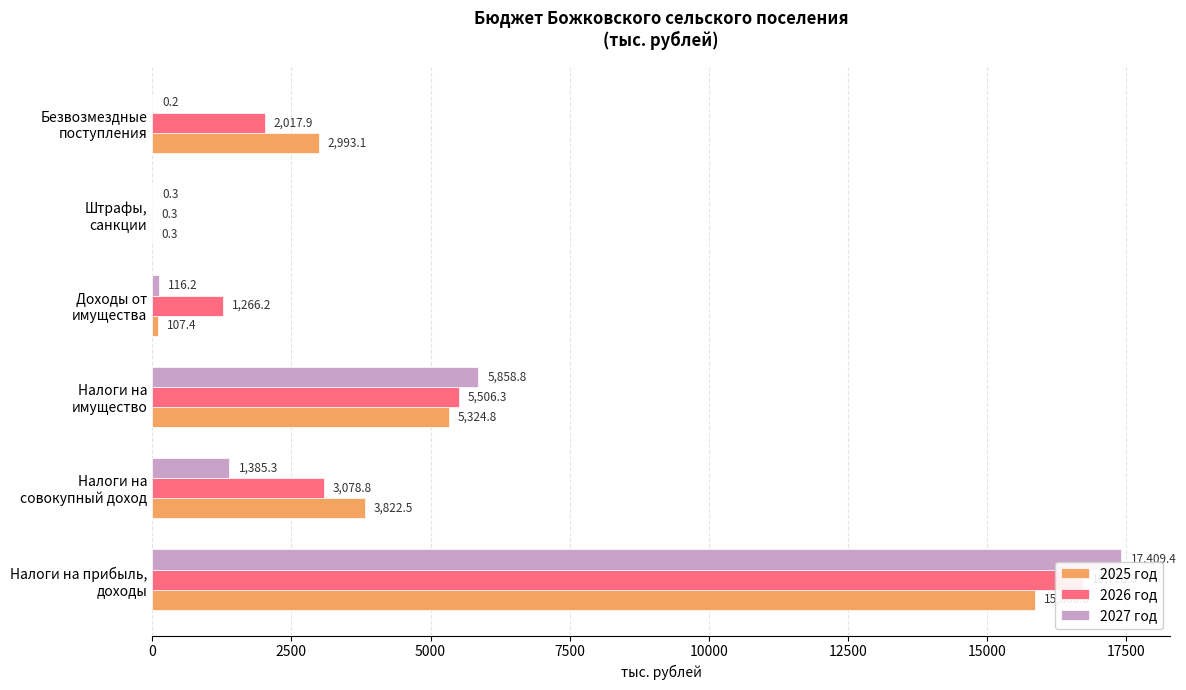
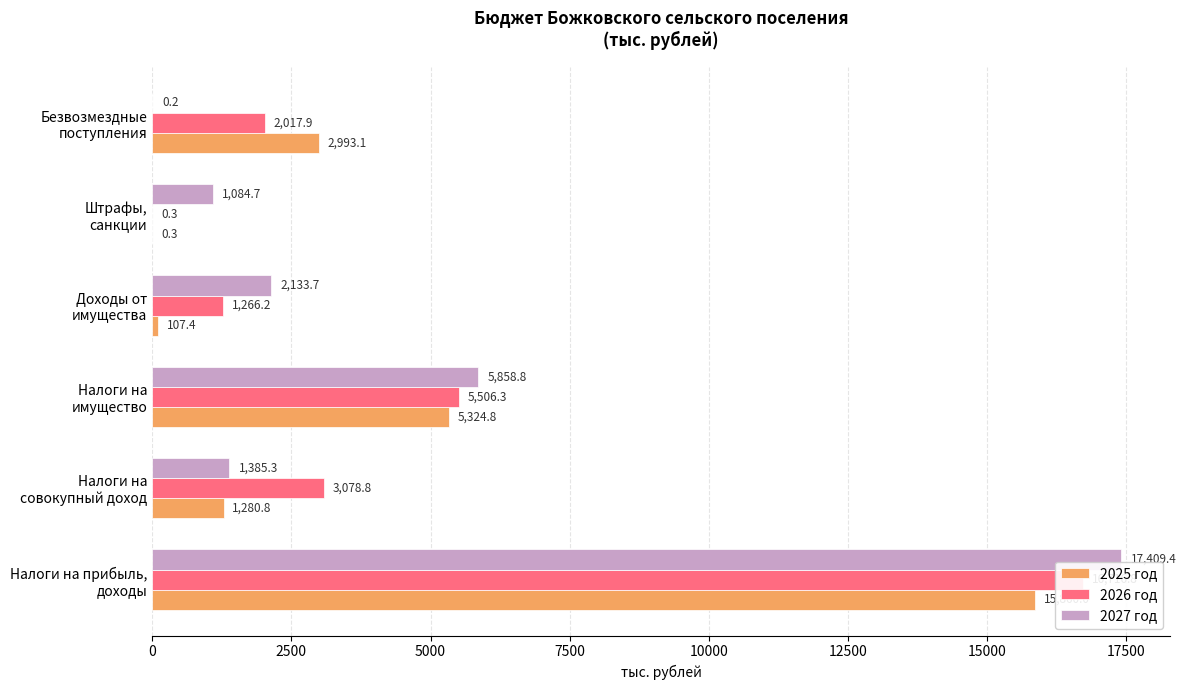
  {
    "2025 год": {
      "Безвозмездные поступления": "2,993.1",
      "Штрафы, санкции": "0.3",
      "Доходы от имущества": "107.4",
      "Налоги на имущество": "5,324.8",
-     "Налоги на совокупный доход": "3,822.5"
+     "Налоги на совокупный доход": "1,280.8"
    },
    "2026 год": {
      "Безвозмездные поступления": "2,017.9",
      "Штрафы, санкции": "0.3",
      "Доходы от имущества": "1,266.2",
      "Налоги на имущество": "5,506.3",
      "Налоги на совокупный доход": "3,078.8"
    },
    "2027 год": {
      "Безвозмездные поступления": "0.2",
-     "Штрафы, санкции": "0.3",
-     "Доходы от имущества": "116.2",
+     "Штрафы, санкции": "1,084.7",
+     "Доходы от имущества": "2,133.7",
      "Налоги на имущество": "5,858.8",
      "Налоги на совокупный доход": "1,385.3"
    }
  }
